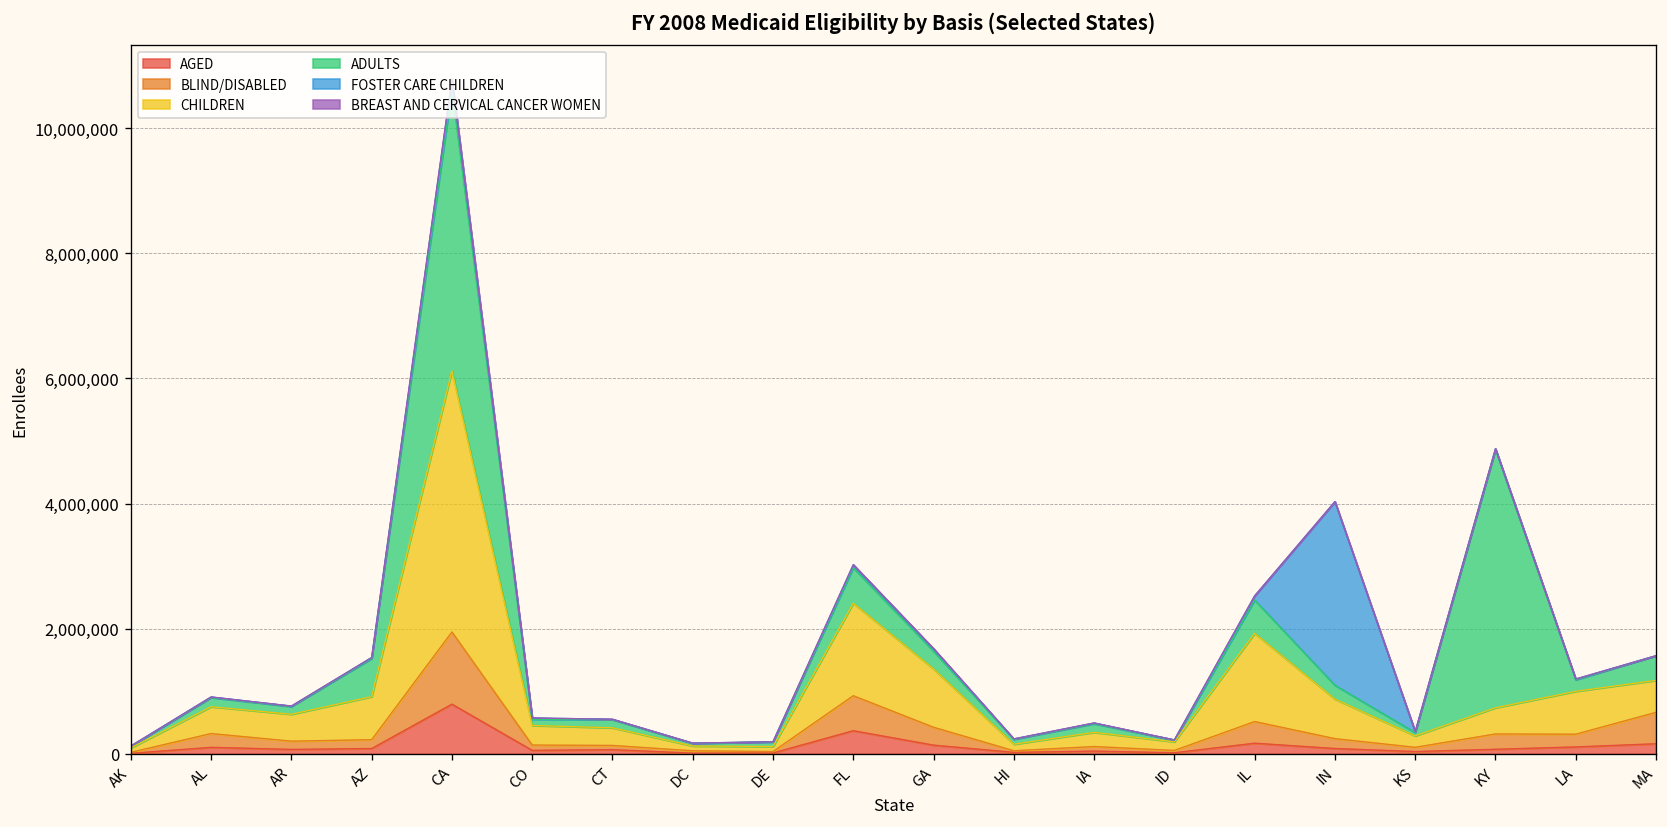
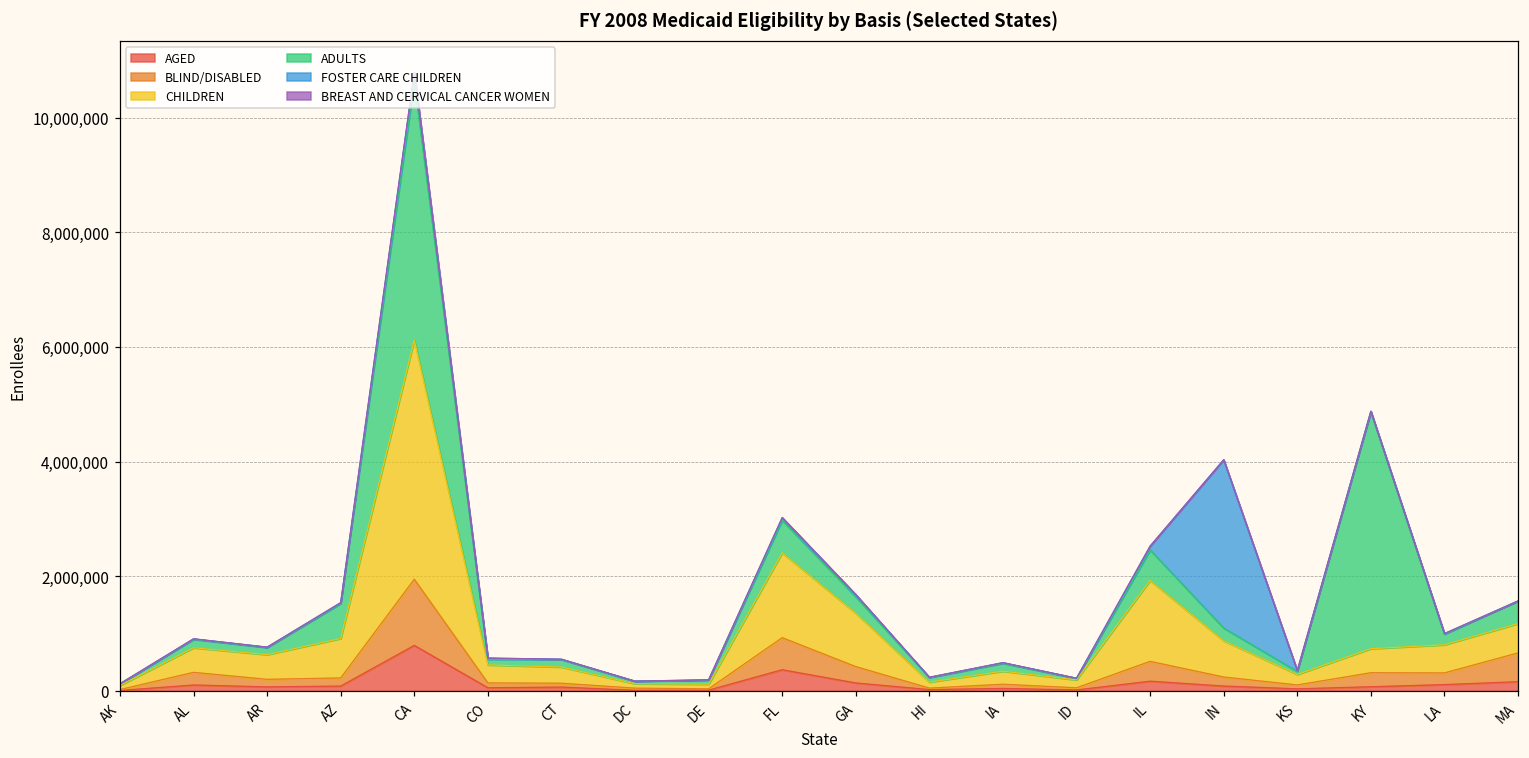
  {
    "CHILDREN": {
      "AL": "400,000",
      "AR": "400,000",
      "AZ": "700,000",
      "CA": "4,200,000",
      "CO": "300,000",
      "CT": "300,000",
      "DE": "100,000",
      "FL": "1,500,000",
      "GA": "900,000",
      "HI": "100,000",
      "IA": "200,000",
      "IL": "1,400,000",
      "IN": "600,000",
      "KS": "200,000",
      "KY": "400,000",
-     "LA": "700,000",
+     "LA": "500,000",
      "MA": "500,000"
    },
    "ADULTS": {
      "FL": "600,000",
      "IL": "500,000",
      "IN": "200,000"
    }
  }
